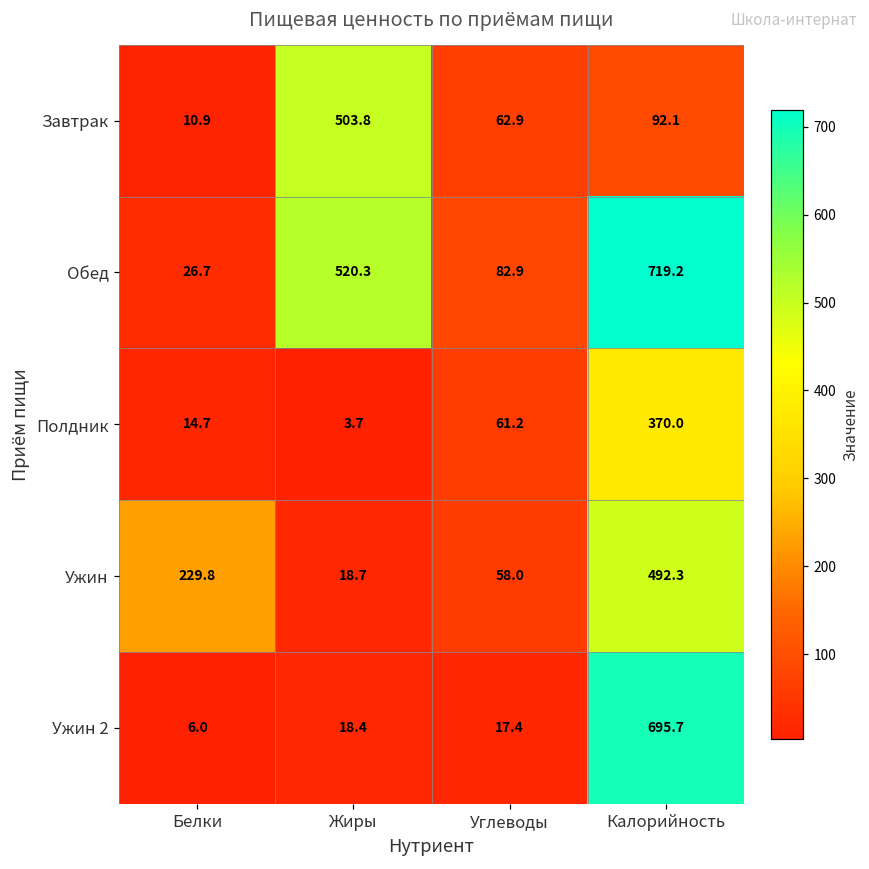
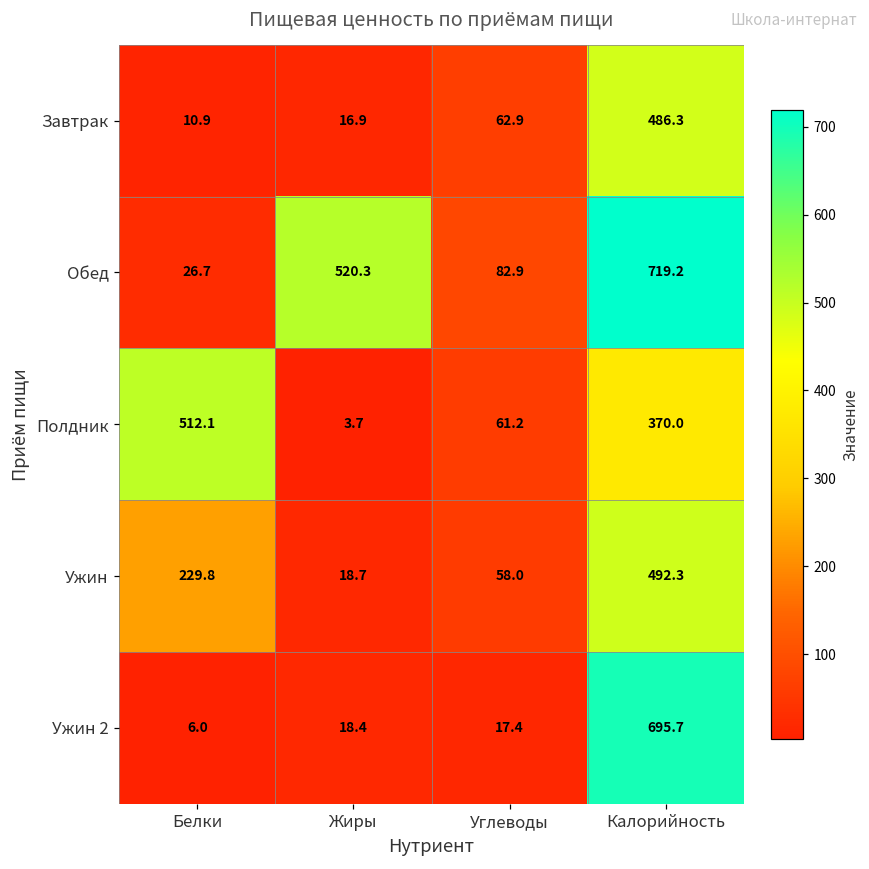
  {
    "Завтрак": {
      "Белки": 10.9,
-     "Жиры": 503.8,
+     "Жиры": 16.9,
      "Углеводы": 62.9,
-     "Калорийность": 92.1
+     "Калорийность": 486.3
    },
    "Обед": {
      "Белки": 26.7,
      "Жиры": 520.3,
      "Углеводы": 82.9,
      "Калорийность": 719.2
    },
    "Полдник": {
-     "Белки": 14.7,
+     "Белки": 512.1,
      "Жиры": 3.7,
      "Углеводы": 61.2,
      "Калорийность": 370.0
    },
    "Ужин": {
      "Белки": 229.8,
      "Жиры": 18.7,
      "Углеводы": 58.0,
      "Калорийность": 492.3
    },
    "Ужин 2": {
      "Белки": 6.0,
      "Жиры": 18.4,
      "Углеводы": 17.4,
      "Калорийность": 695.7
    }
  }
